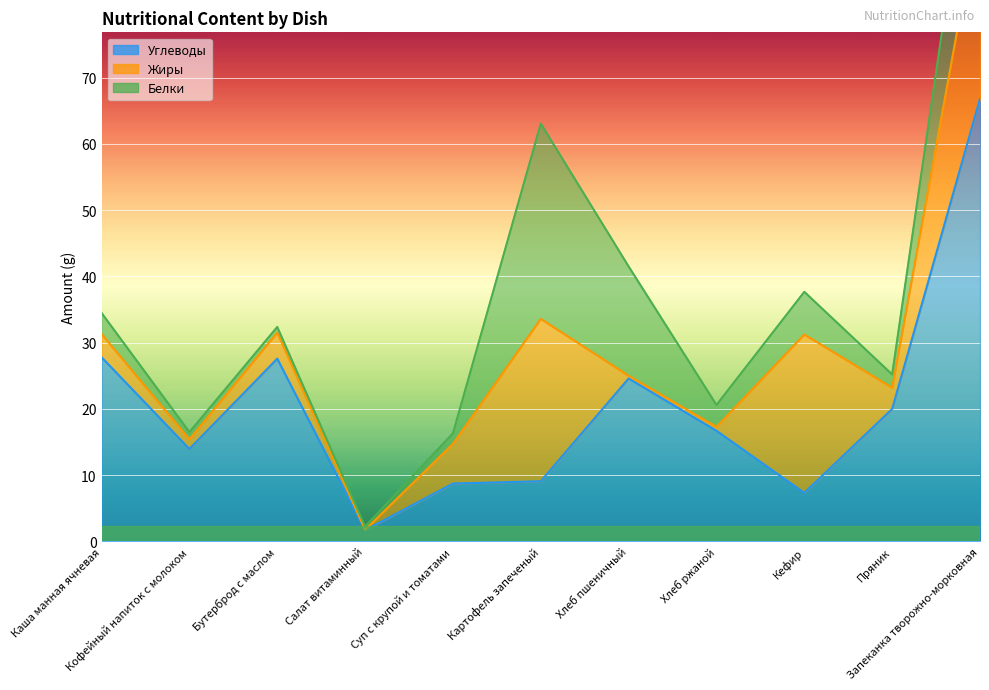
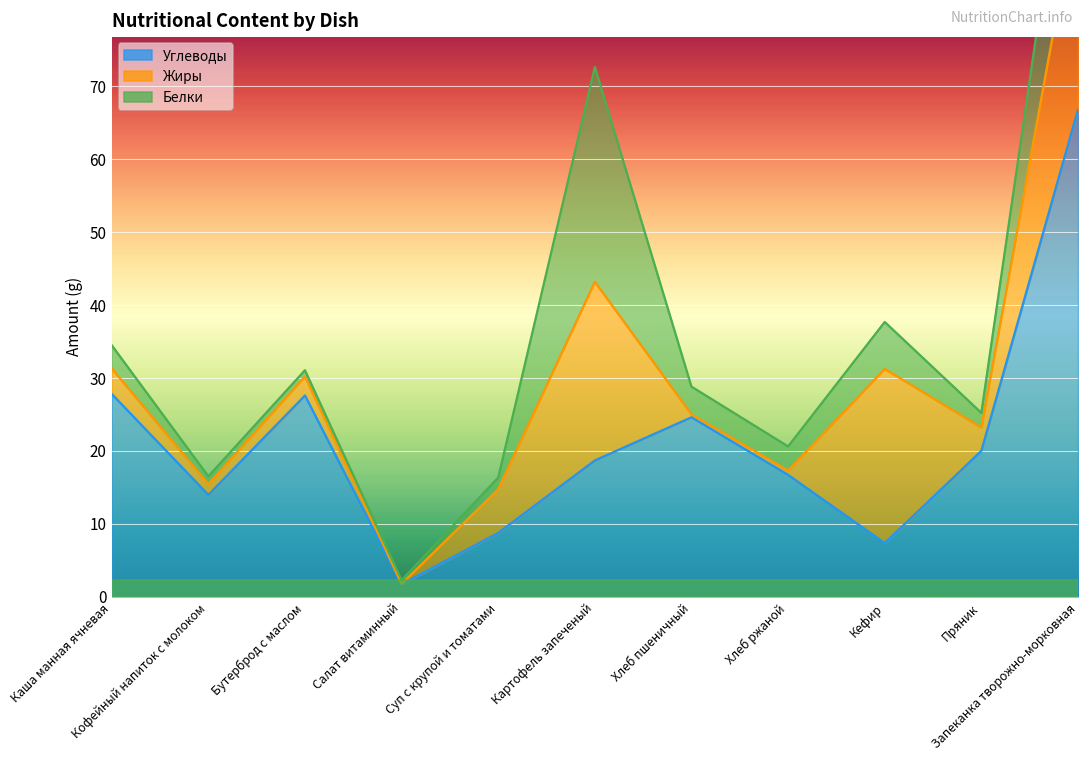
  {
    "Углеводы": {
      "Каша манная ячневая": 28,
      "Кофейный напиток с молоком": 14,
      "Бутерброд с маслом": 28,
      "Суп с крупой и томатами": 9,
-     "Картофель запеченый": 9,
+     "Картофель запеченый": 19,
      "Хлеб пшеничный": 25,
      "Хлеб ржаной": 17,
      "Кефир": 7,
      "Пряник": 20,
      "Запеканка творожно-морковная": 67
    },
    "Жиры": {
      "Каша манная ячневая": 4,
      "Кофейный напиток с молоком": 1,
-     "Бутерброд с маслом": 4,
+     "Бутерброд с маслом": 3,
      "Суп с крупой и томатами": 6,
      "Картофель запеченый": 25,
      "Хлеб пшеничный": 0,
      "Хлеб ржаной": 1,
      "Кефир": 24,
      "Пряник": 3
    },
    "Белки": {
      "Каша манная ячневая": 3,
      "Кофейный напиток с молоком": 1,
      "Бутерброд с маслом": 1,
      "Суп с крупой и томатами": 2,
      "Картофель запеченый": 29,
-     "Хлеб пшеничный": 17,
+     "Хлеб пшеничный": 4,
      "Хлеб ржаной": 3,
      "Кефир": 6,
      "Пряник": 2
    }
  }
